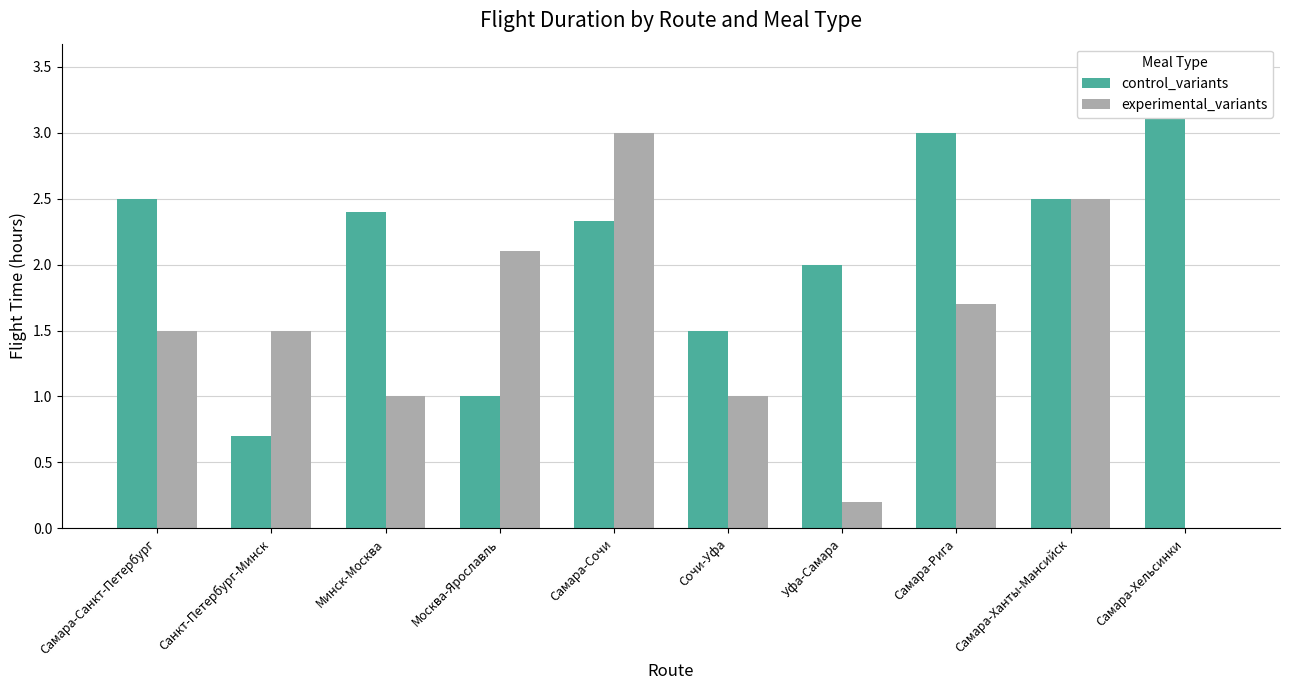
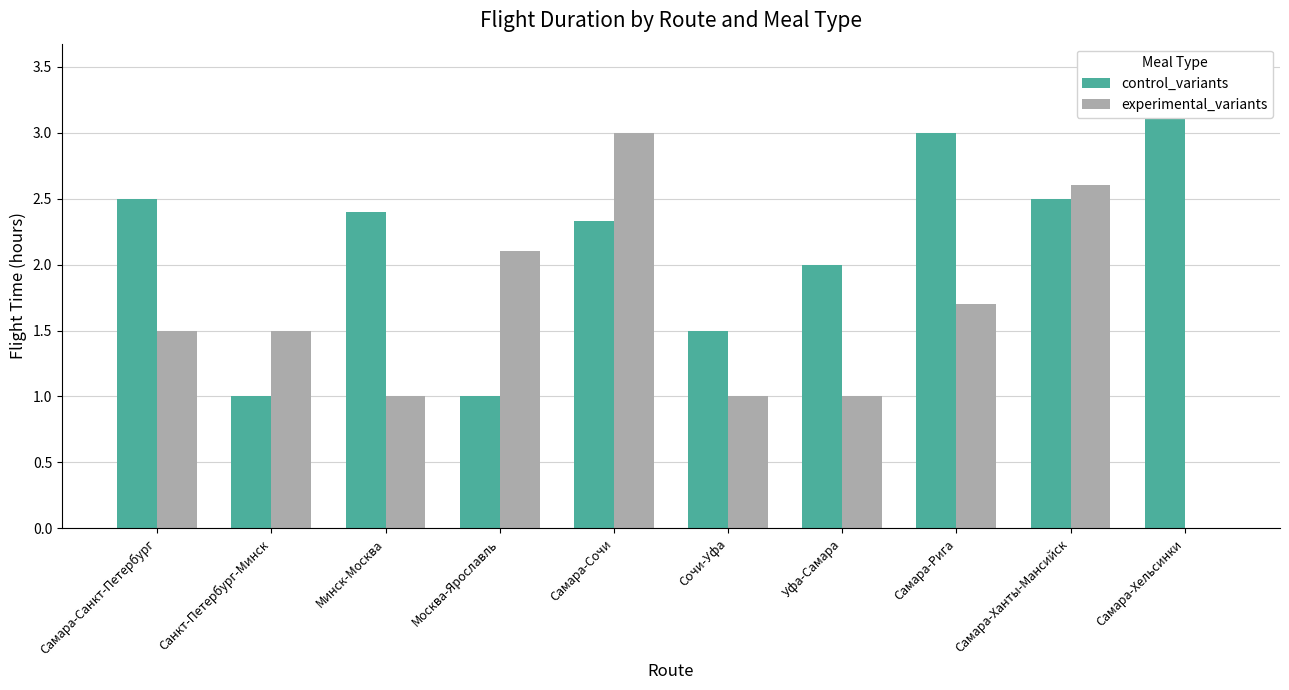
  {
    "control_variants": {
      "Самара-Санкт-Петербург": 2.5,
-     "Санкт-Петербург-Минск": 0.7,
+     "Санкт-Петербург-Минск": 1.0,
      "Минск-Москва": 2.4,
      "Москва-Ярославль": 1.0,
      "Самара-Сочи": 2.33,
      "Сочи-Уфа": 1.5,
      "Уфа-Самара": 2.0,
      "Самара-Рига": 3.0,
      "Самара-Ханты-Мансийск": 2.5
    },
    "experimental_variants": {
      "Самара-Санкт-Петербург": 1.5,
      "Санкт-Петербург-Минск": 1.5,
      "Минск-Москва": 1.0,
      "Москва-Ярославль": 2.1,
      "Самара-Сочи": 3.0,
      "Сочи-Уфа": 1.0,
-     "Уфа-Самара": 0.2,
+     "Уфа-Самара": 1.0,
      "Самара-Рига": 1.7,
-     "Самара-Ханты-Мансийск": 2.5,
+     "Самара-Ханты-Мансийск": 2.6,
      "Самара-Хельсинки": 0.0
    }
  }
